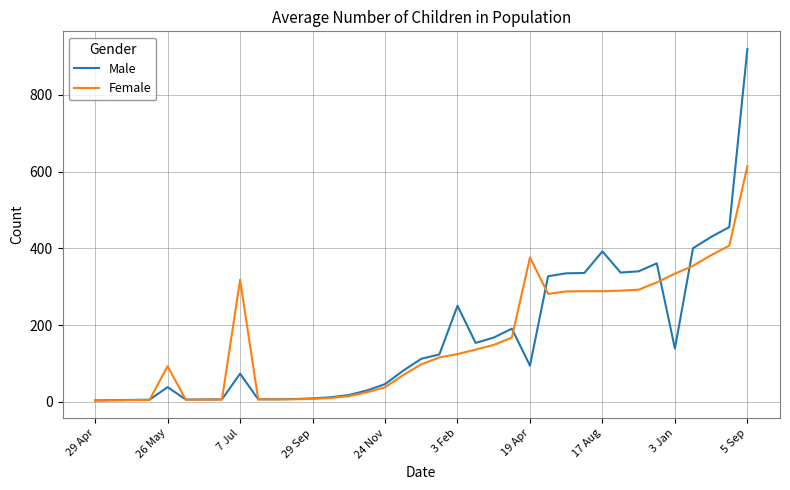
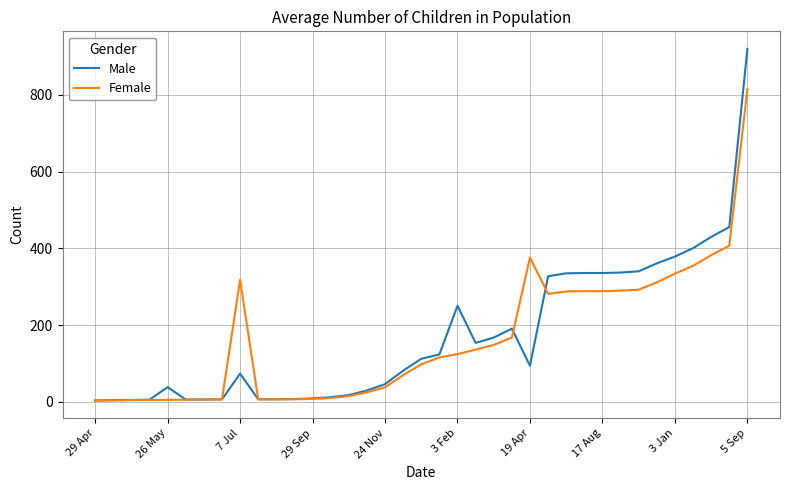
  {
    "Male": {
      "26 May": 40,
      "7 Jul": 70,
      "24 Nov": 50,
      "3 Feb": 250,
      "19 Apr": 90,
-     "17 Aug": 390,
-     "3 Jan": 140,
+     "17 Aug": 340,
+     "3 Jan": 380,
      "5 Sep": 920
    },
    "Female": {
-     "26 May": 90,
+     "26 May": 0,
      "7 Jul": 320,
      "24 Nov": 40,
      "3 Feb": 120,
      "19 Apr": 380,
      "17 Aug": 290,
      "3 Jan": 330,
-     "5 Sep": 610
+     "5 Sep": 810
    }
  }
